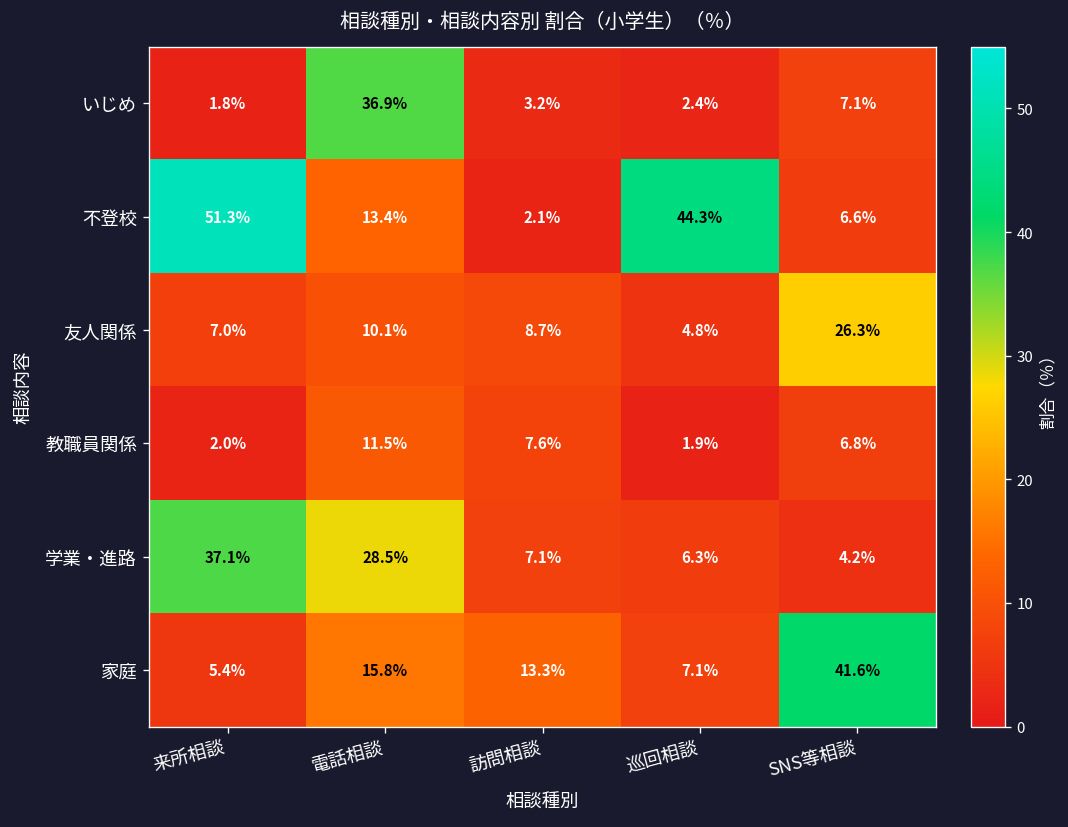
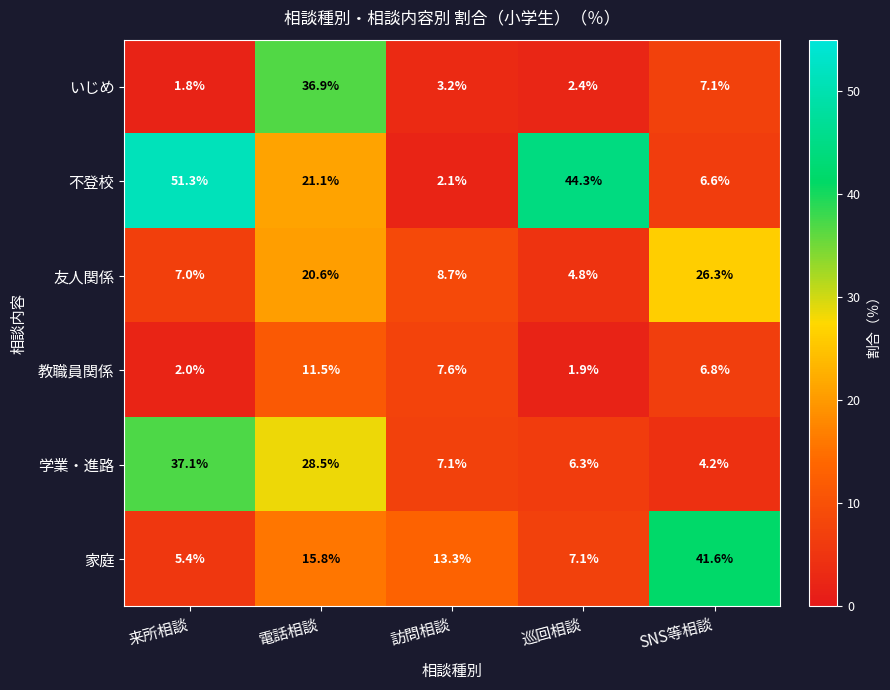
  {
    "いじめ": {
      "来所相談": "1.8%",
      "電話相談": "36.9%",
      "訪問相談": "3.2%",
      "巡回相談": "2.4%",
      "SNS等相談": "7.1%"
    },
    "不登校": {
      "来所相談": "51.3%",
-     "電話相談": "13.4%",
+     "電話相談": "21.1%",
      "訪問相談": "2.1%",
      "巡回相談": "44.3%",
      "SNS等相談": "6.6%"
    },
    "友人関係": {
      "来所相談": "7.0%",
-     "電話相談": "10.1%",
+     "電話相談": "20.6%",
      "訪問相談": "8.7%",
      "巡回相談": "4.8%",
      "SNS等相談": "26.3%"
    },
    "教職員関係": {
      "来所相談": "2.0%",
      "電話相談": "11.5%",
      "訪問相談": "7.6%",
      "巡回相談": "1.9%",
      "SNS等相談": "6.8%"
    },
    "学業・進路": {
      "来所相談": "37.1%",
      "電話相談": "28.5%",
      "訪問相談": "7.1%",
      "巡回相談": "6.3%",
      "SNS等相談": "4.2%"
    },
    "家庭": {
      "来所相談": "5.4%",
      "電話相談": "15.8%",
      "訪問相談": "13.3%",
      "巡回相談": "7.1%",
      "SNS等相談": "41.6%"
    }
  }
